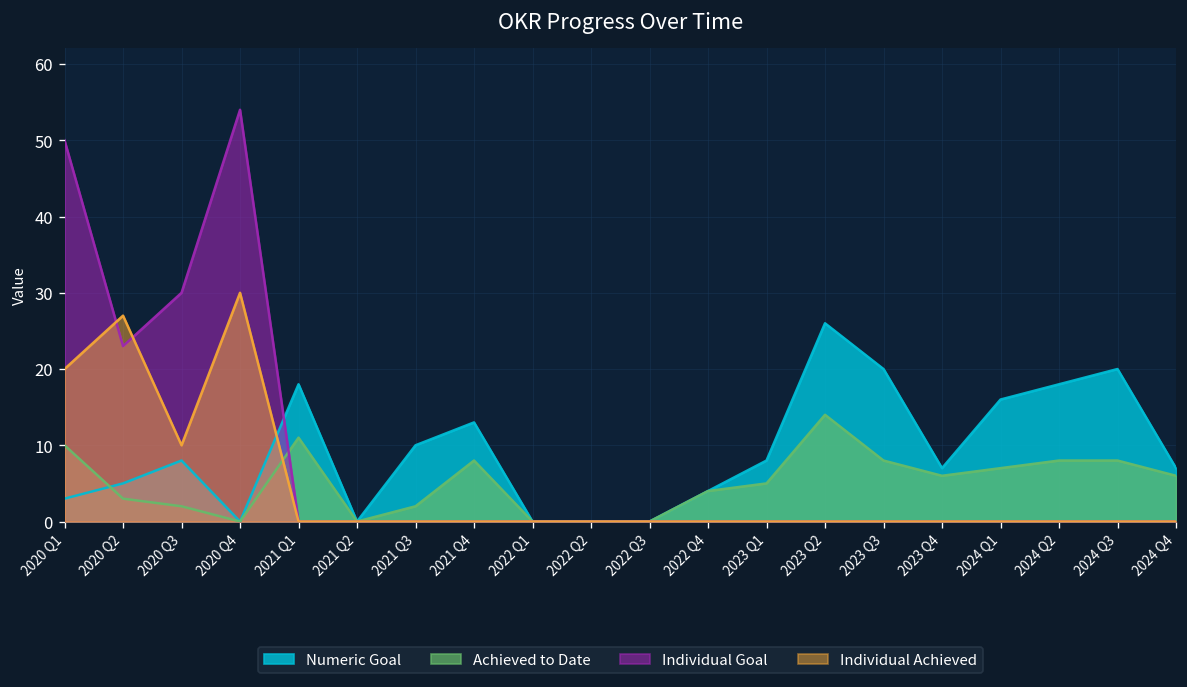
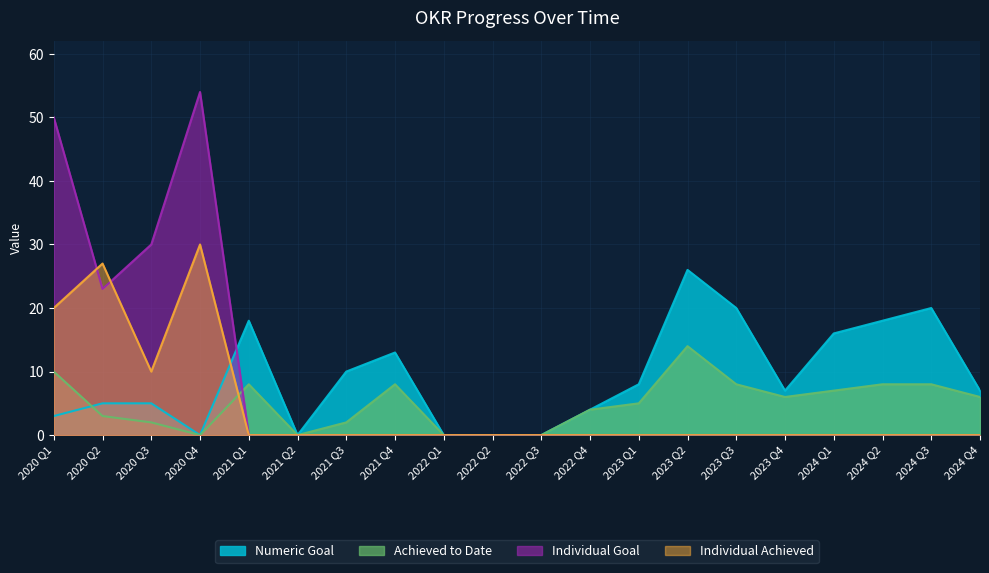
  {
    "Numeric Goal": {
      "2020 Q1": 3,
      "2020 Q2": 5,
-     "2020 Q3": 8,
+     "2020 Q3": 5,
      "2021 Q1": 18,
      "2021 Q3": 10,
      "2021 Q4": 13,
      "2023 Q1": 8,
      "2023 Q2": 26,
      "2023 Q3": 20,
      "2023 Q4": 7,
      "2024 Q1": 16,
      "2024 Q2": 18,
      "2024 Q3": 20,
      "2024 Q4": 7
    },
    "Achieved to Date": {
      "2020 Q1": 10,
      "2020 Q2": 3,
      "2020 Q3": 2,
-     "2021 Q1": 11,
+     "2021 Q1": 8,
      "2021 Q3": 2,
      "2021 Q4": 8,
      "2023 Q1": 5,
      "2023 Q2": 14,
      "2023 Q3": 8,
      "2023 Q4": 6,
      "2024 Q1": 7,
      "2024 Q2": 8,
      "2024 Q3": 8,
      "2024 Q4": 6
    },
    "Individual Goal": {
      "2020 Q1": 50,
      "2020 Q2": 23,
      "2020 Q3": 30,
      "2020 Q4": 54
    },
    "Individual Achieved": {
      "2020 Q1": 20,
      "2020 Q2": 27,
      "2020 Q3": 10,
      "2020 Q4": 30
    }
  }
